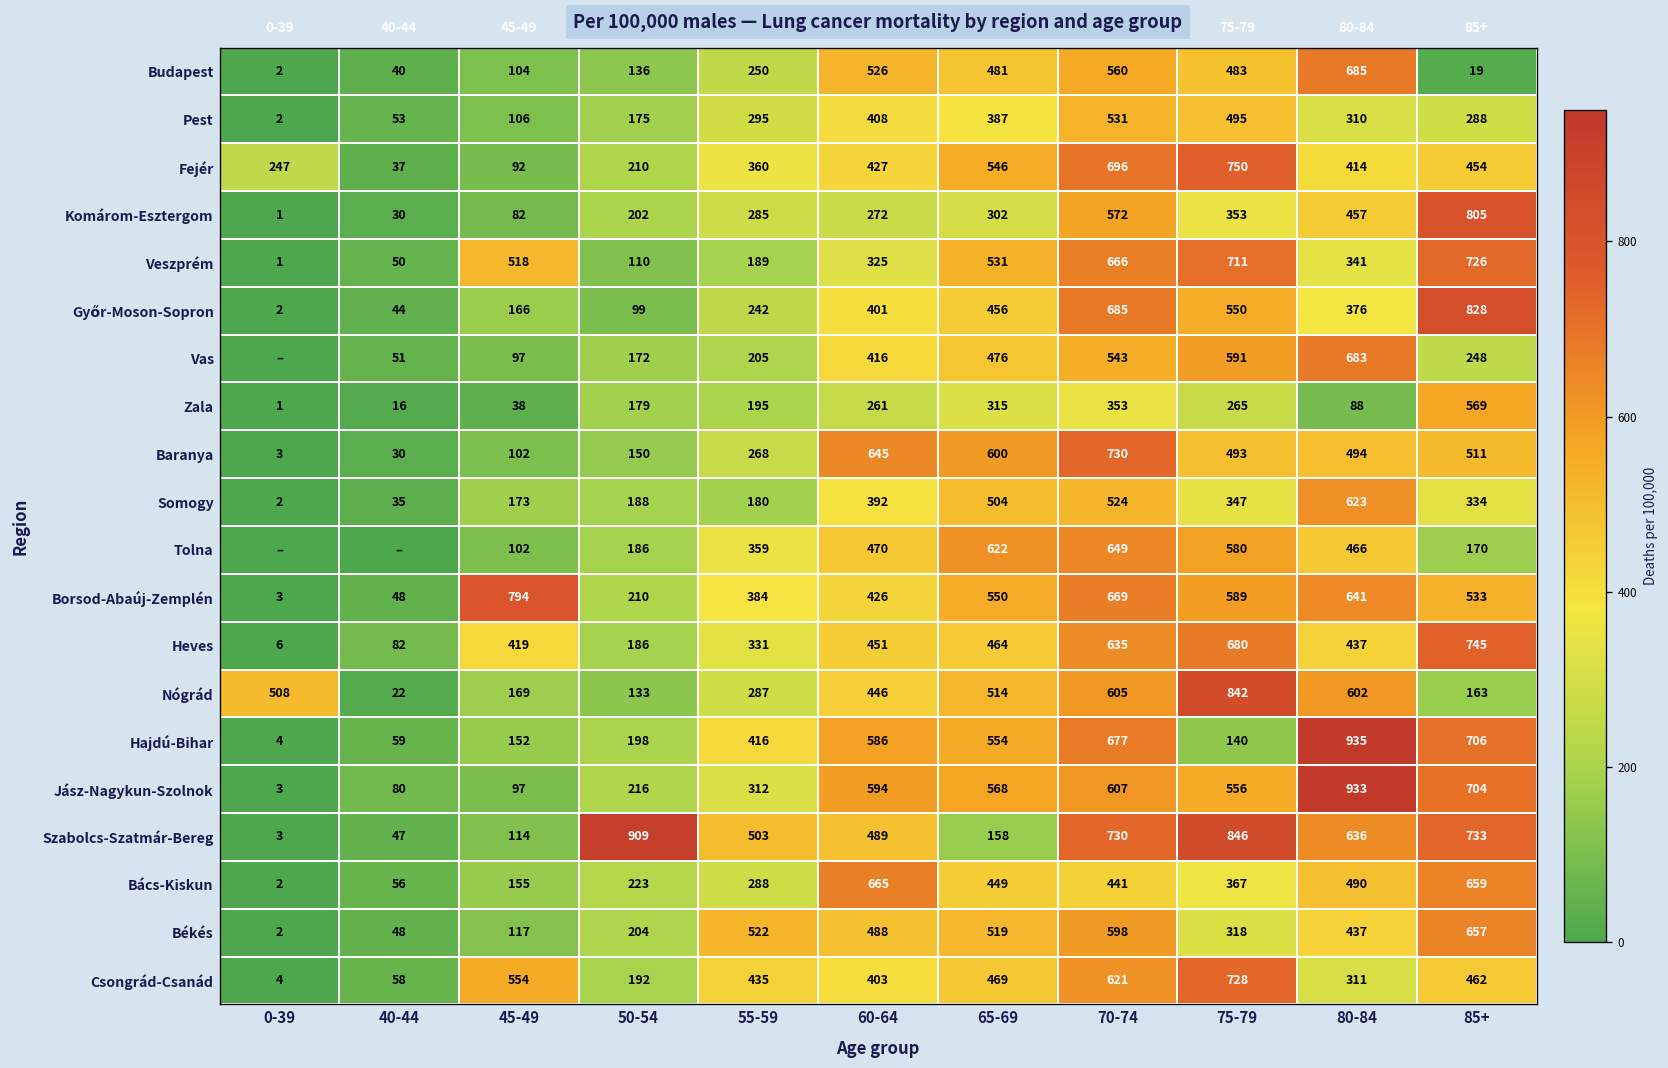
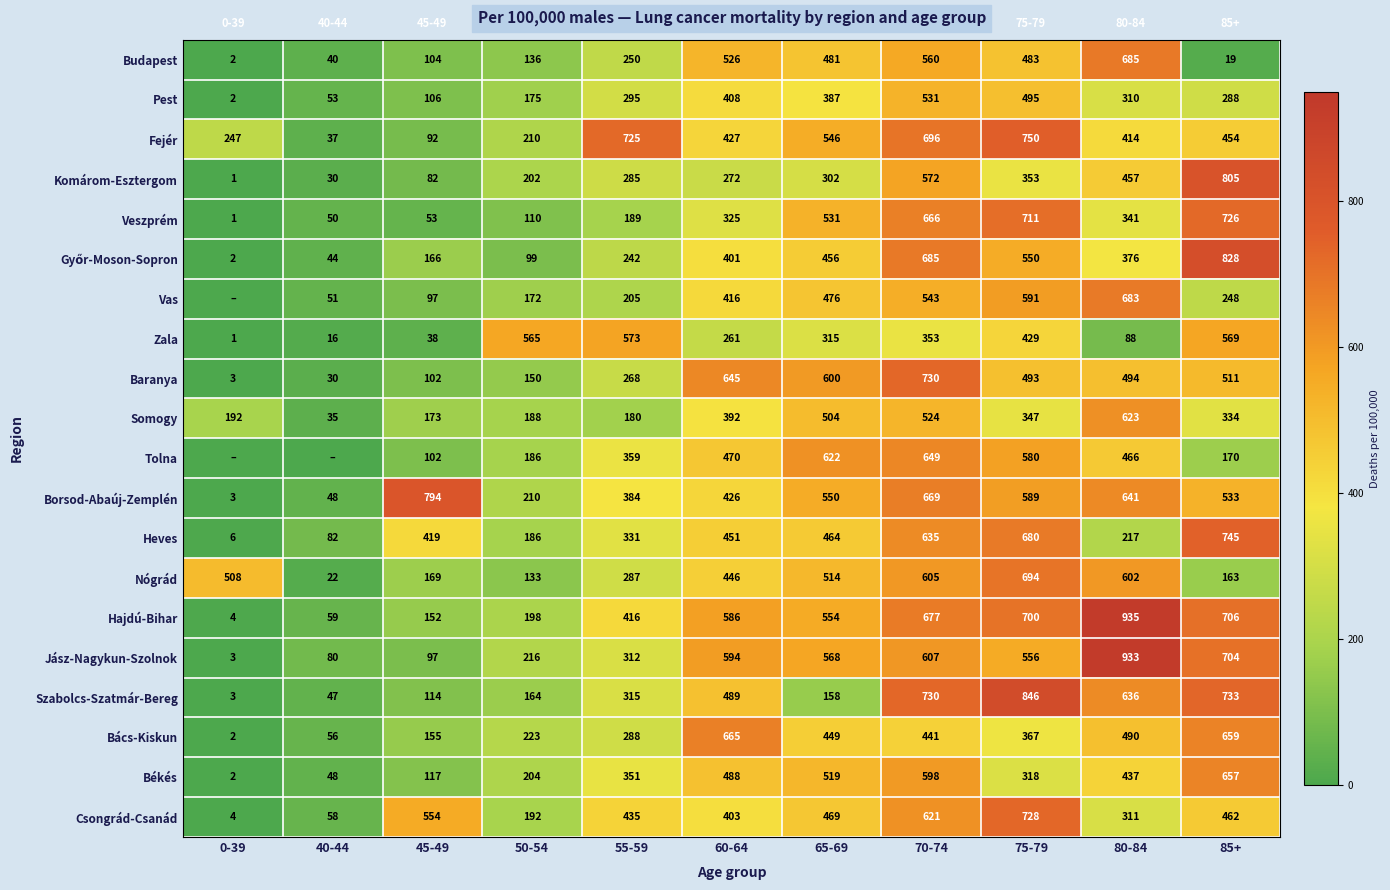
  {
    "Fejér": {
      "0-39": 247,
      "40-44": 37,
      "45-49": 92,
      "50-54": 210,
-     "55-59": 360,
+     "55-59": 725,
      "60-64": 427,
      "65-69": 546,
      "70-74": 696,
      "75-79": 750,
      "80-84": 414,
      "85+": 454
    },
    "Veszprém": {
      "0-39": 1,
      "40-44": 50,
-     "45-49": 518,
+     "45-49": 53,
      "50-54": 110,
      "55-59": 189,
      "60-64": 325,
      "65-69": 531,
      "70-74": 666,
      "75-79": 711,
      "80-84": 341,
      "85+": 726
    },
    "Zala": {
      "0-39": 1,
      "40-44": 16,
      "45-49": 38,
-     "50-54": 179,
-     "55-59": 195,
+     "50-54": 565,
+     "55-59": 573,
      "60-64": 261,
      "65-69": 315,
      "70-74": 353,
-     "75-79": 265,
+     "75-79": 429,
      "80-84": 88,
      "85+": 569
    },
    "Somogy": {
-     "0-39": 2,
+     "0-39": 192,
      "40-44": 35,
      "45-49": 173,
      "50-54": 188,
      "55-59": 180,
      "60-64": 392,
      "65-69": 504,
      "70-74": 524,
      "75-79": 347,
      "80-84": 623,
      "85+": 334
    },
    "Heves": {
      "0-39": 6,
      "40-44": 82,
      "45-49": 419,
      "50-54": 186,
      "55-59": 331,
      "60-64": 451,
      "65-69": 464,
      "70-74": 635,
      "75-79": 680,
-     "80-84": 437,
+     "80-84": 217,
      "85+": 745
    },
    "Nógrád": {
      "0-39": 508,
      "40-44": 22,
      "45-49": 169,
      "50-54": 133,
      "55-59": 287,
      "60-64": 446,
      "65-69": 514,
      "70-74": 605,
-     "75-79": 842,
+     "75-79": 694,
      "80-84": 602,
      "85+": 163
    },
    "Hajdú-Bihar": {
      "0-39": 4,
      "40-44": 59,
      "45-49": 152,
      "50-54": 198,
      "55-59": 416,
      "60-64": 586,
      "65-69": 554,
      "70-74": 677,
-     "75-79": 140,
+     "75-79": 700,
      "80-84": 935,
      "85+": 706
    },
    "Szabolcs-Szatmár-Bereg": {
      "0-39": 3,
      "40-44": 47,
      "45-49": 114,
-     "50-54": 909,
-     "55-59": 503,
+     "50-54": 164,
+     "55-59": 315,
      "60-64": 489,
      "65-69": 158,
      "70-74": 730,
      "75-79": 846,
      "80-84": 636,
      "85+": 733
    },
    "Békés": {
      "0-39": 2,
      "40-44": 48,
      "45-49": 117,
      "50-54": 204,
-     "55-59": 522,
+     "55-59": 351,
      "60-64": 488,
      "65-69": 519,
      "70-74": 598,
      "75-79": 318,
      "80-84": 437,
      "85+": 657
    }
  }
